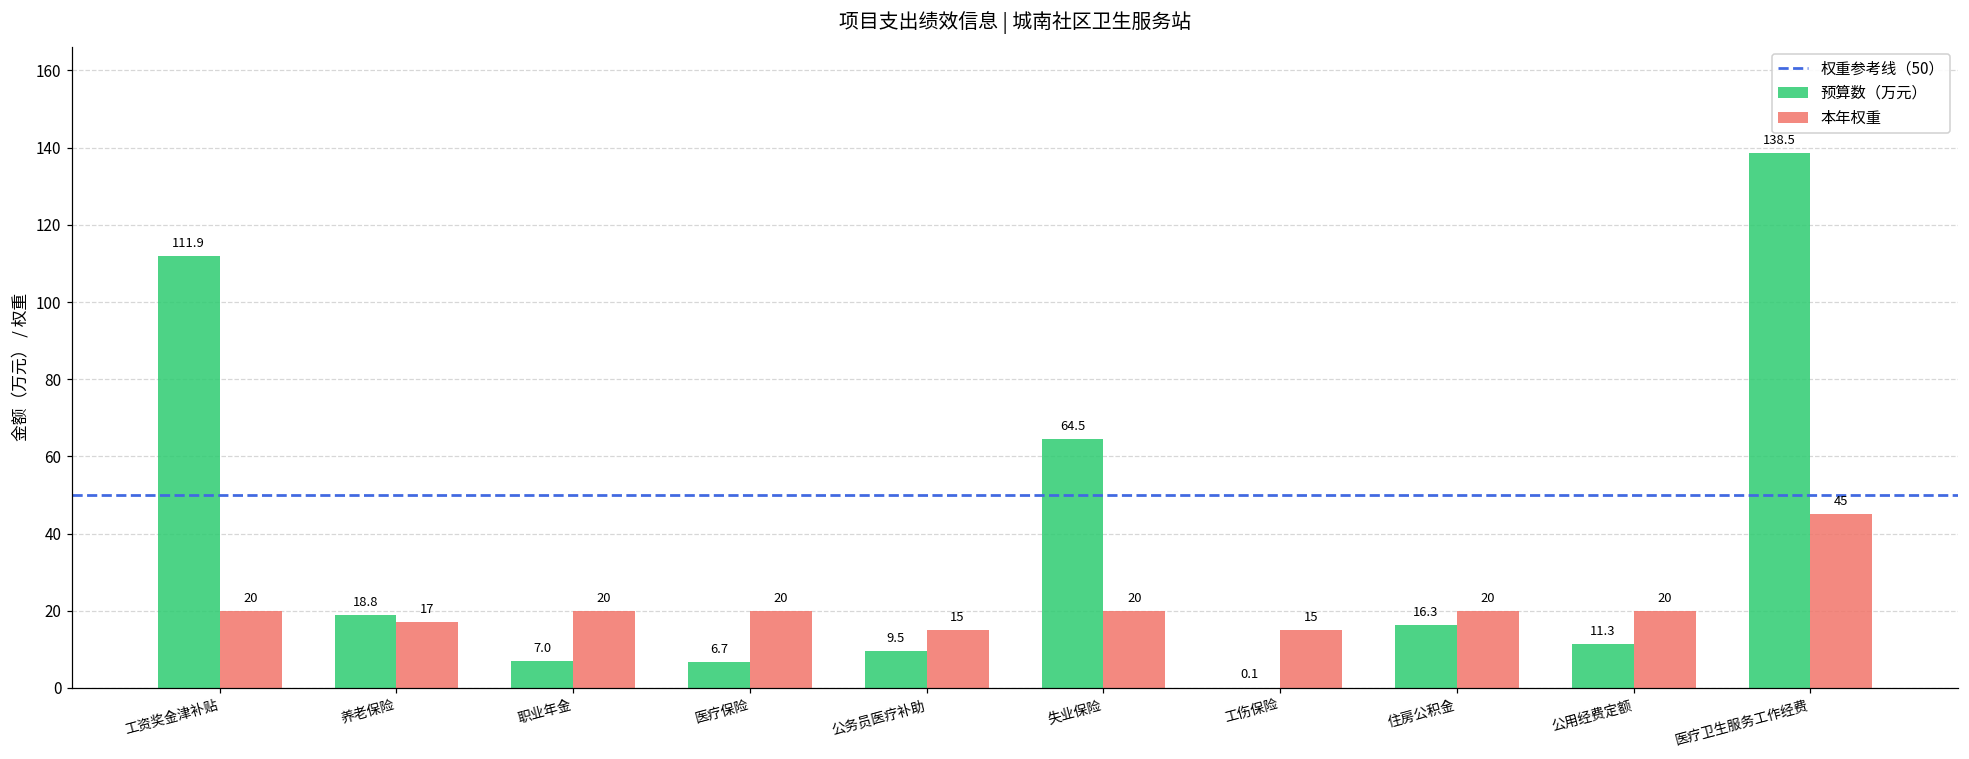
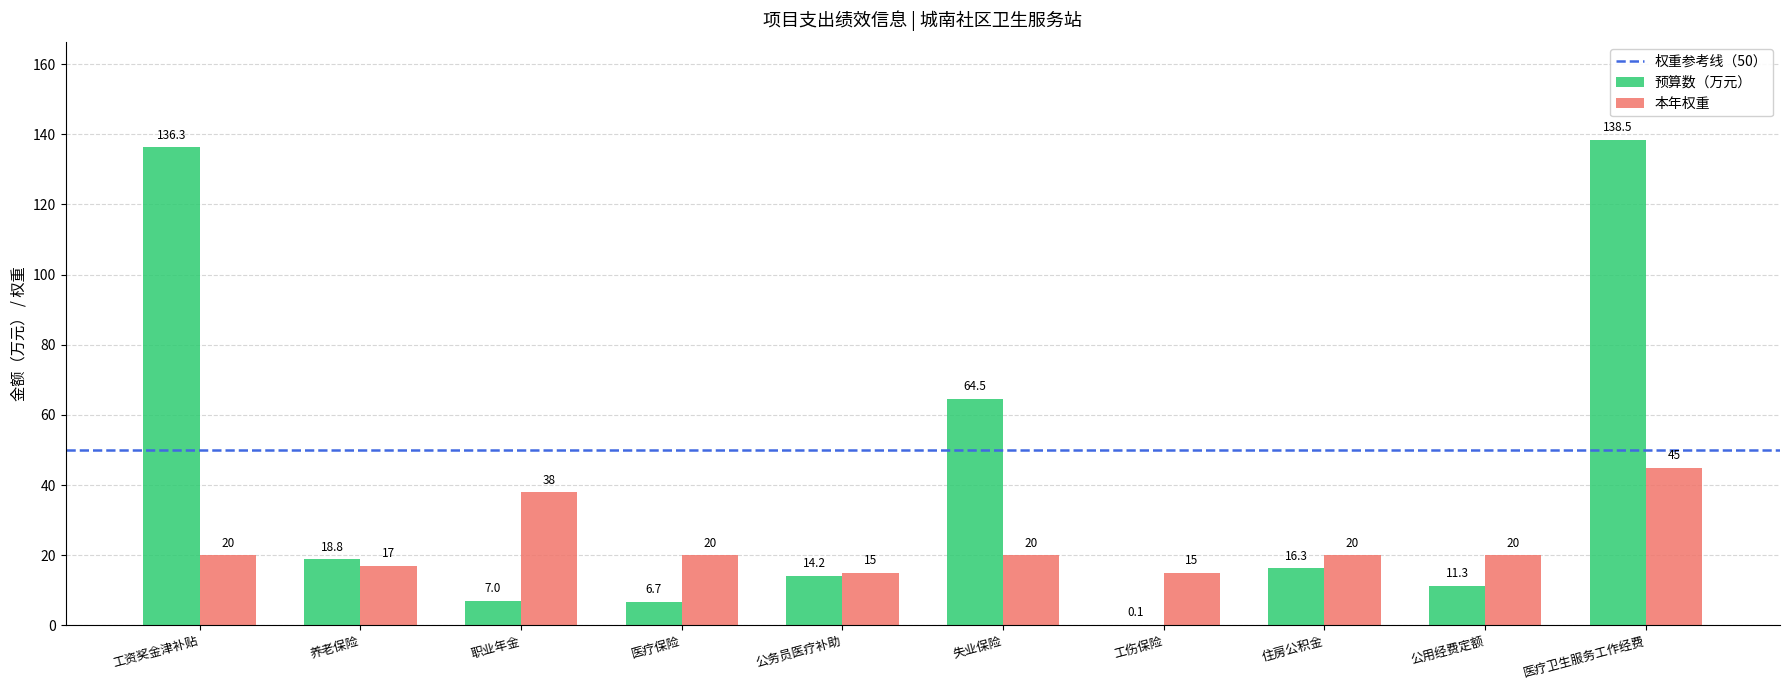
  {
    "预算数（万元）": {
-     "工资奖金津补贴": 111.9,
+     "工资奖金津补贴": 136.3,
      "养老保险": 18.8,
      "职业年金": 7.0,
      "医疗保险": 6.7,
-     "公务员医疗补助": 9.5,
+     "公务员医疗补助": 14.2,
      "失业保险": 64.5,
      "工伤保险": 0.1,
      "住房公积金": 16.3,
      "公用经费定额": 11.3,
      "医疗卫生服务工作经费": 138.5
    },
    "本年权重": {
      "工资奖金津补贴": 20,
      "养老保险": 17,
-     "职业年金": 20,
+     "职业年金": 38,
      "医疗保险": 20,
      "公务员医疗补助": 15,
      "失业保险": 20,
      "工伤保险": 15,
      "住房公积金": 20,
      "公用经费定额": 20,
      "医疗卫生服务工作经费": 45
    }
  }
